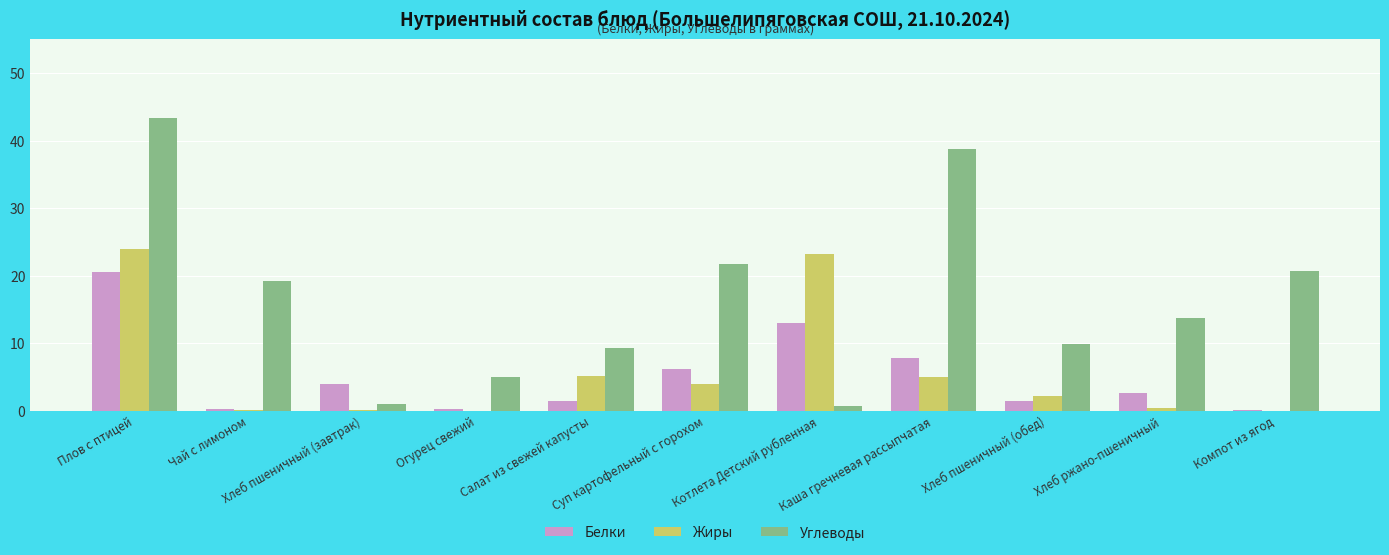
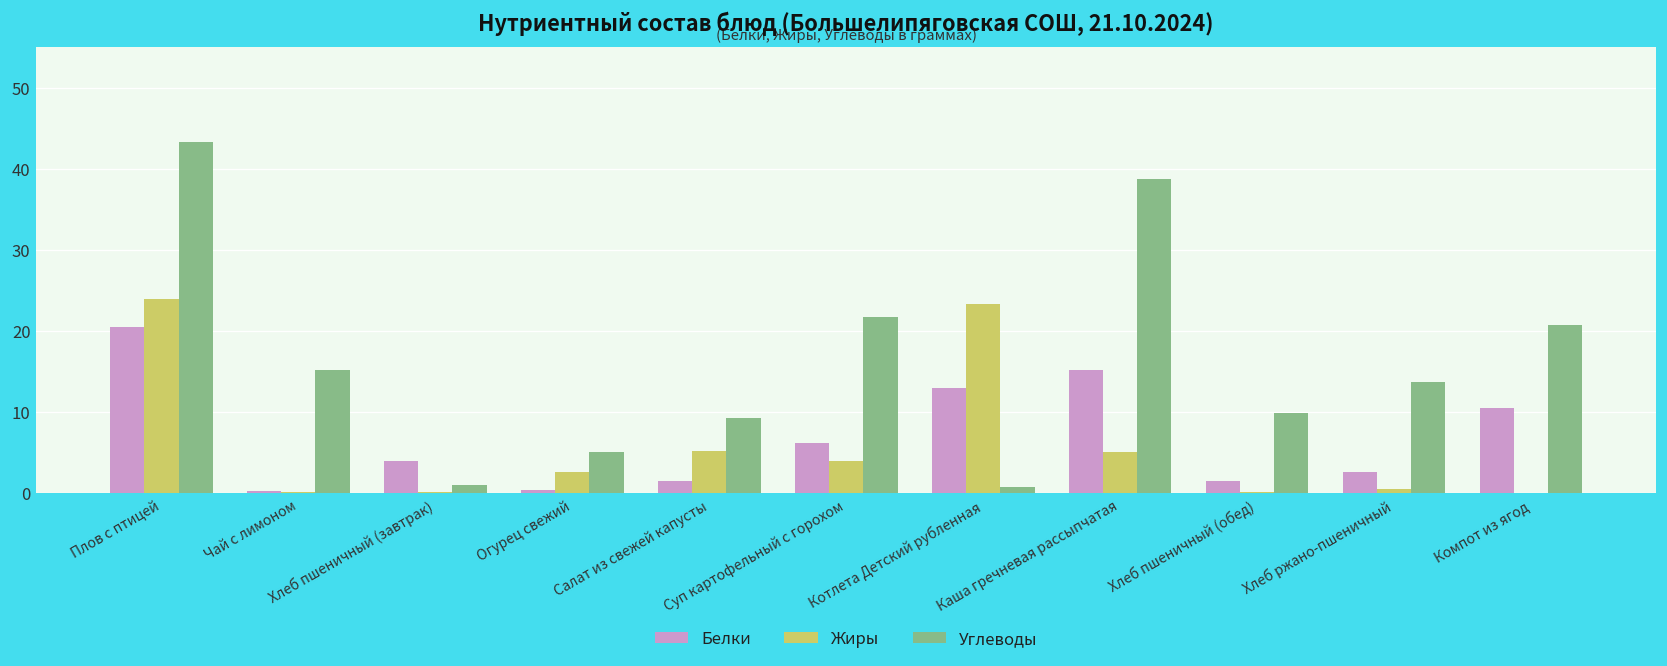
  {
    "Белки": {
      "Плов с птицей": 20,
      "Хлеб пшеничный (завтрак)": 4,
      "Салат из свежей капусты": 2,
      "Суп картофельный с горохом": 6,
      "Котлета Детский рубленная": 13,
-     "Каша гречневая рассыпчатая": 8,
+     "Каша гречневая рассыпчатая": 15,
      "Хлеб пшеничный (обед)": 2,
      "Хлеб ржано-пшеничный": 3,
-     "Компот из ягод": 0
+     "Компот из ягод": 10
    },
    "Жиры": {
      "Плов с птицей": 24,
-     "Огурец свежий": 0,
+     "Огурец свежий": 3,
      "Салат из свежей капусты": 5,
      "Суп картофельный с горохом": 4,
      "Котлета Детский рубленная": 23,
      "Каша гречневая рассыпчатая": 5,
-     "Хлеб пшеничный (обед)": 2,
+     "Хлеб пшеничный (обед)": 0,
      "Хлеб ржано-пшеничный": 0
    },
    "Углеводы": {
      "Плов с птицей": 43,
-     "Чай с лимоном": 19,
+     "Чай с лимоном": 15,
      "Хлеб пшеничный (завтрак)": 1,
      "Огурец свежий": 5,
      "Салат из свежей капусты": 9,
      "Суп картофельный с горохом": 22,
      "Котлета Детский рубленная": 1,
      "Каша гречневая рассыпчатая": 39,
      "Хлеб пшеничный (обед)": 10,
      "Хлеб ржано-пшеничный": 14,
      "Компот из ягод": 21
    }
  }
